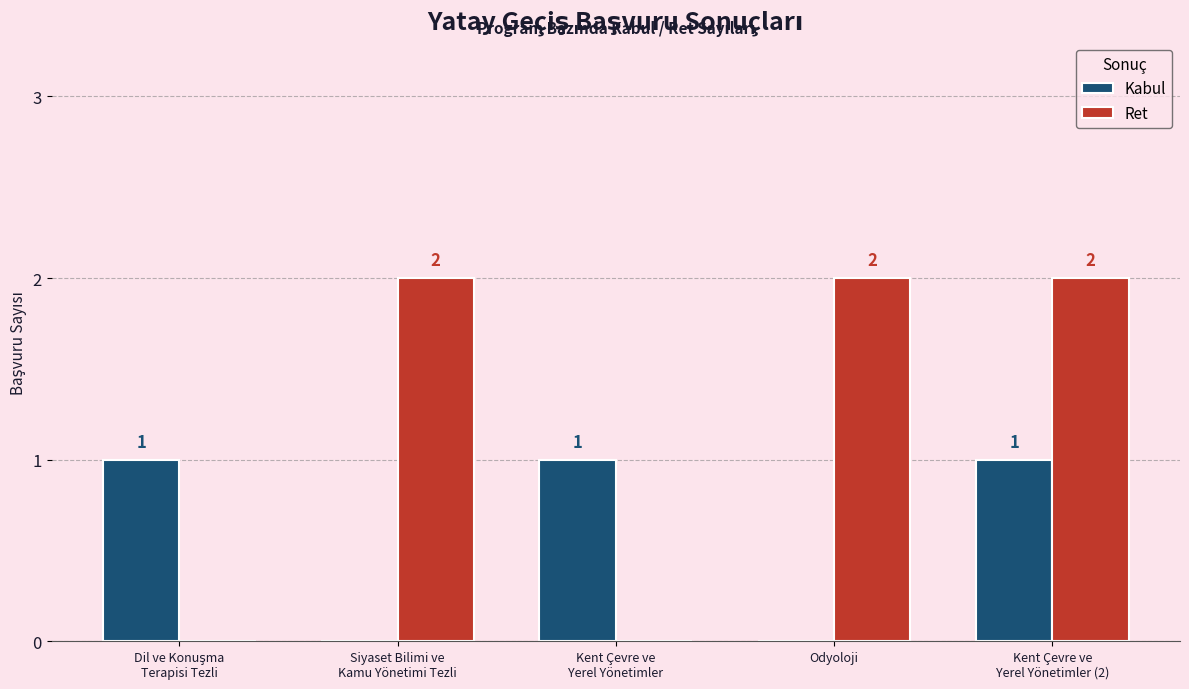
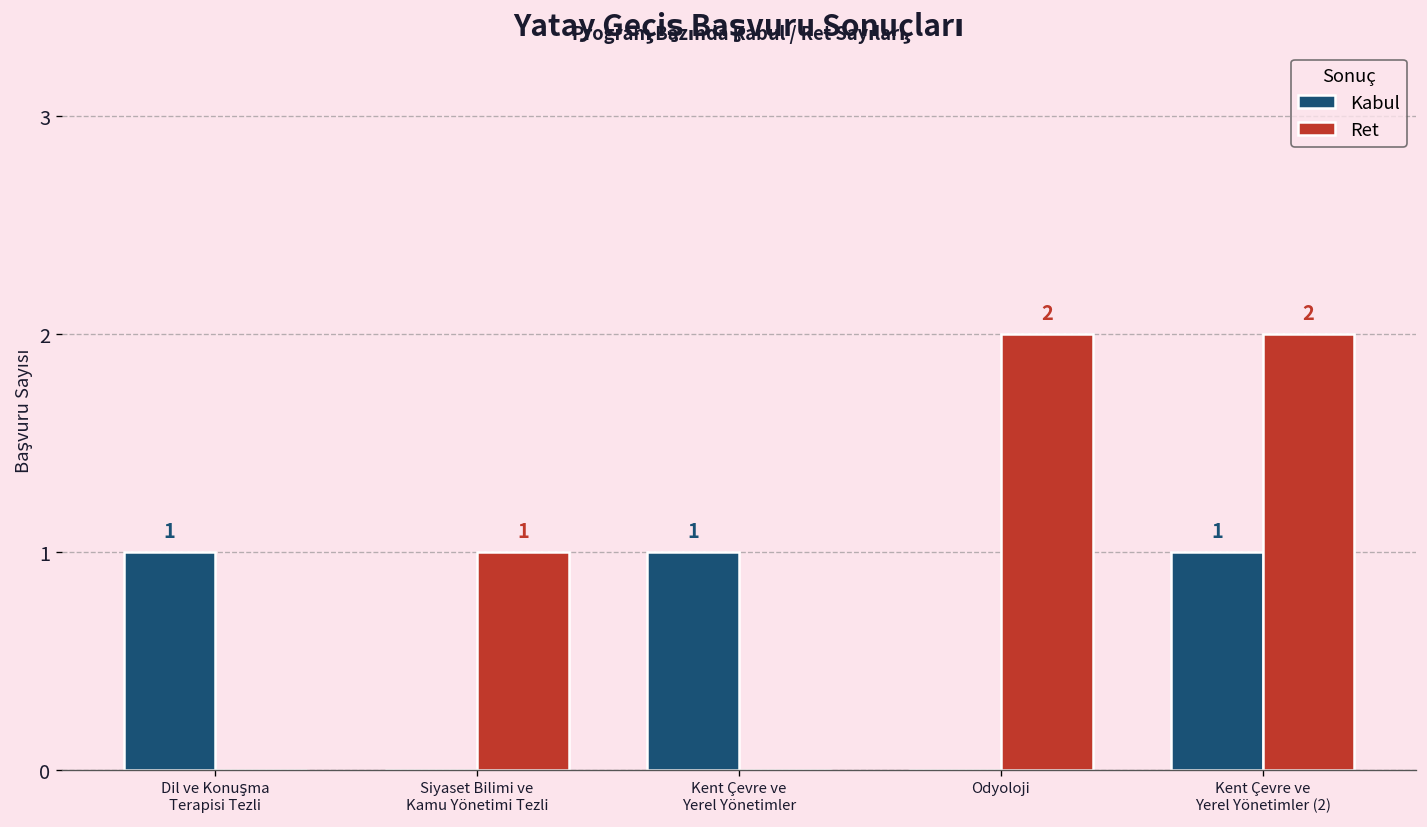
  {
    "Kabul": {
      "Dil ve Konuşma Terapisi Tezli": 1,
      "Kent Çevre ve Yerel Yönetimler": 1,
      "Kent Çevre ve Yerel Yönetimler (2)": 1
    },
    "Ret": {
-     "Siyaset Bilimi ve Kamu Yönetimi Tezli": 2,
+     "Siyaset Bilimi ve Kamu Yönetimi Tezli": 1,
      "Odyoloji": 2,
      "Kent Çevre ve Yerel Yönetimler (2)": 2
    }
  }
